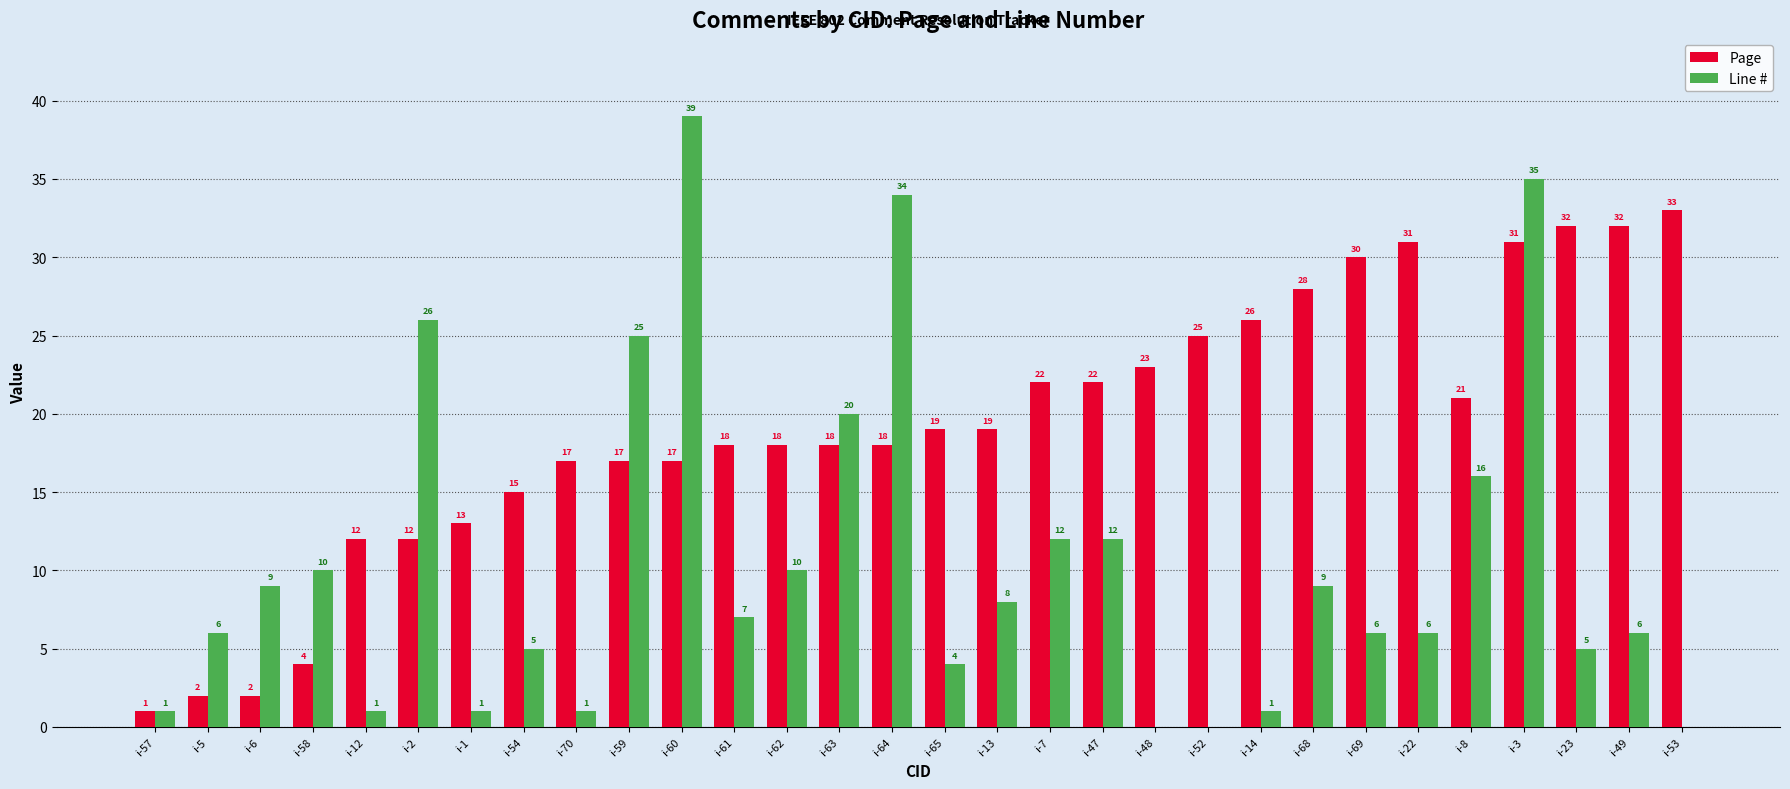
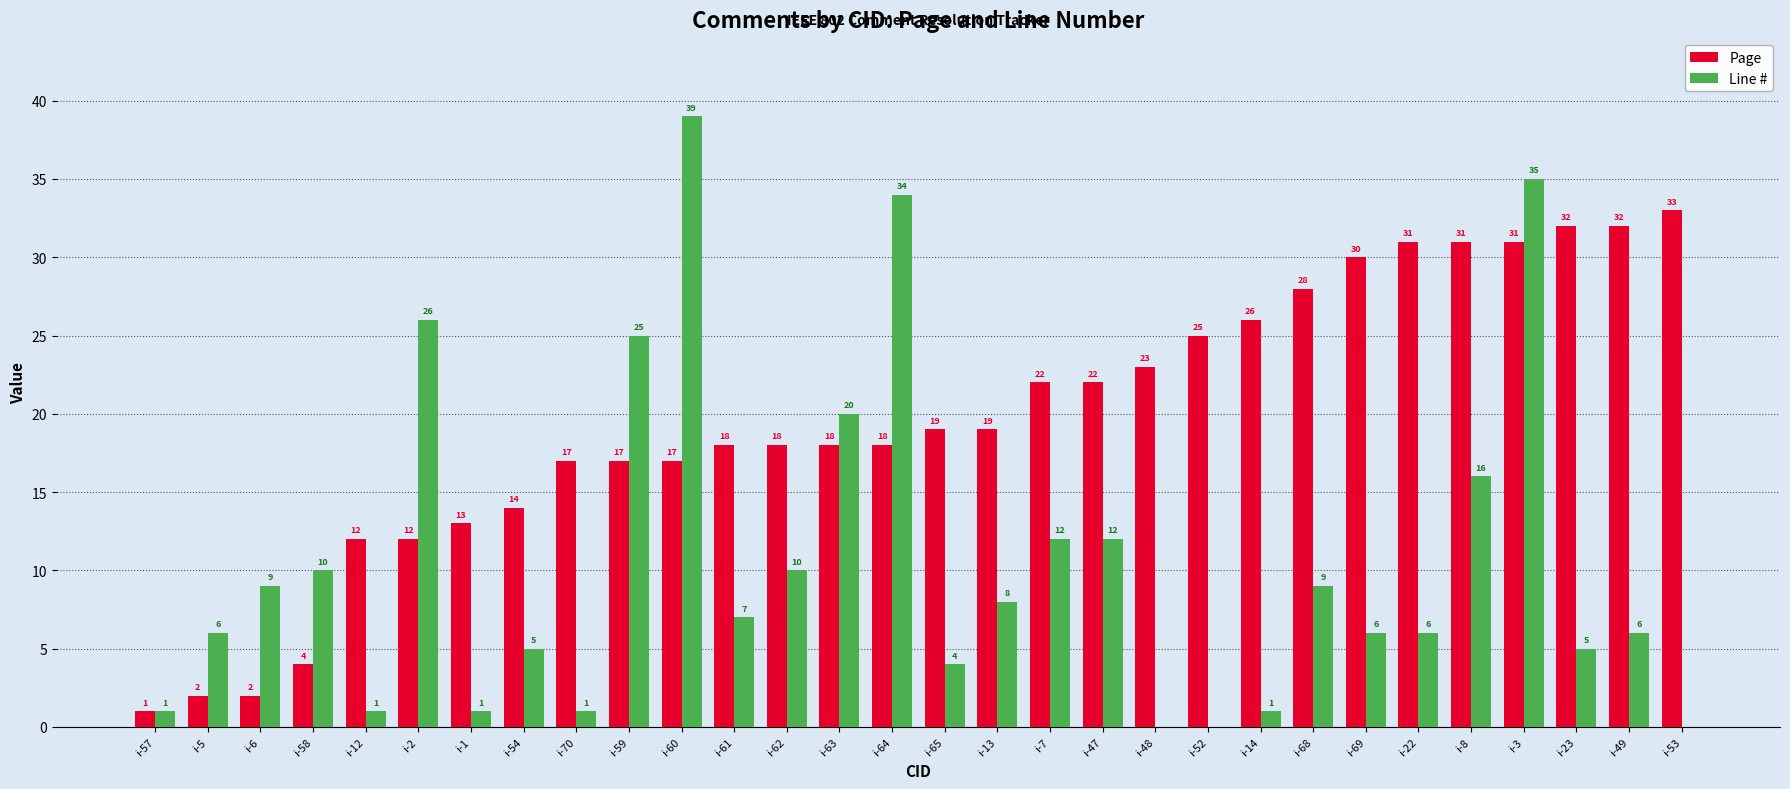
  {
    "Page": {
      "i-57": 1,
      "i-5": 2,
      "i-6": 2,
      "i-58": 4,
      "i-12": 12,
      "i-2": 12,
      "i-1": 13,
-     "i-54": 15,
+     "i-54": 14,
      "i-70": 17,
      "i-59": 17,
      "i-60": 17,
      "i-61": 18,
      "i-62": 18,
      "i-63": 18,
      "i-64": 18,
      "i-65": 19,
      "i-13": 19,
      "i-7": 22,
      "i-47": 22,
      "i-48": 23,
      "i-52": 25,
      "i-14": 26,
      "i-68": 28,
      "i-69": 30,
      "i-22": 31,
-     "i-8": 21,
+     "i-8": 31,
      "i-3": 31,
      "i-23": 32,
      "i-49": 32,
      "i-53": 33
    },
    "Line #": {
      "i-57": 1,
      "i-5": 6,
      "i-6": 9,
      "i-58": 10,
      "i-12": 1,
      "i-2": 26,
      "i-1": 1,
      "i-54": 5,
      "i-70": 1,
      "i-59": 25,
      "i-60": 39,
      "i-61": 7,
      "i-62": 10,
      "i-63": 20,
      "i-64": 34,
      "i-65": 4,
      "i-13": 8,
      "i-7": 12,
      "i-47": 12,
      "i-14": 1,
      "i-68": 9,
      "i-69": 6,
      "i-22": 6,
      "i-8": 16,
      "i-3": 35,
      "i-23": 5,
      "i-49": 6
    }
  }
